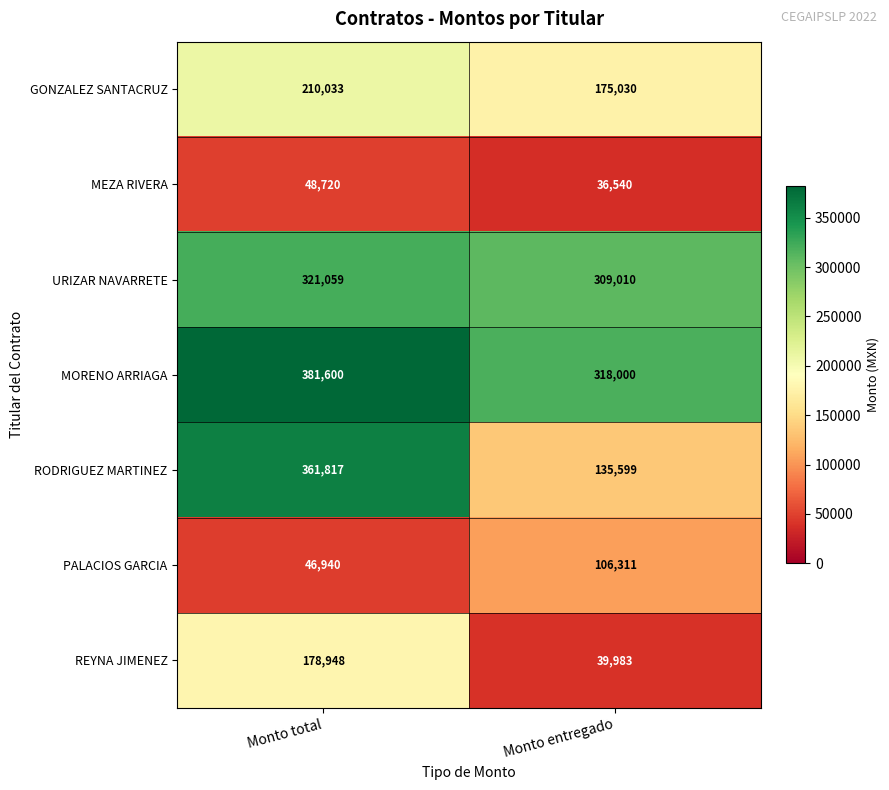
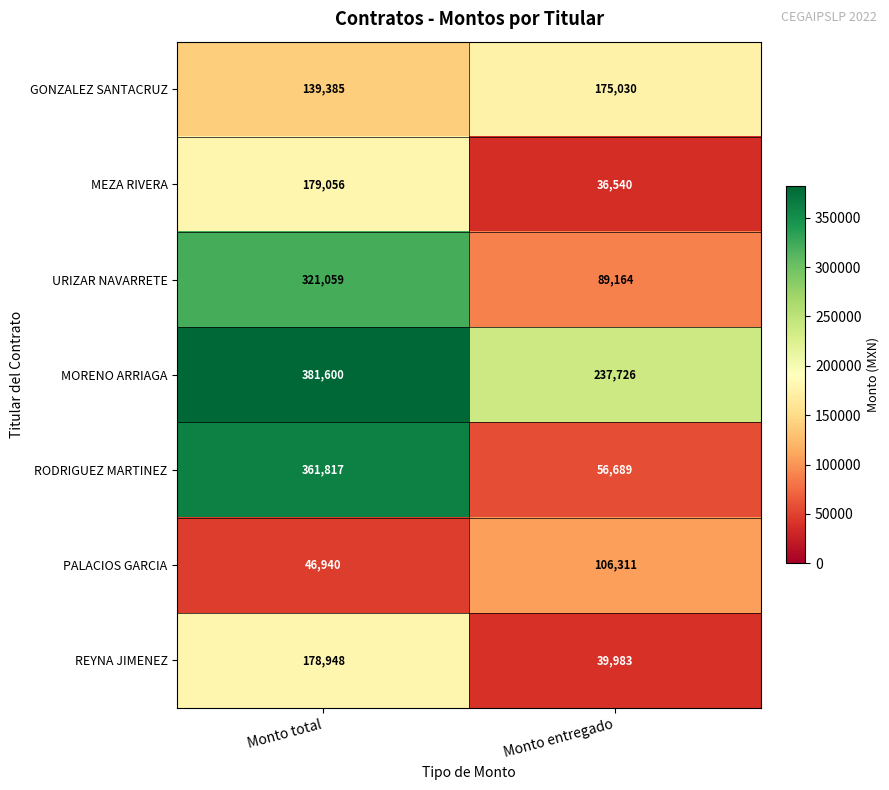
  {
    "GONZALEZ SANTACRUZ": {
-     "Monto total": "210,033",
+     "Monto total": "139,385",
      "Monto entregado": "175,030"
    },
    "MEZA RIVERA": {
-     "Monto total": "48,720",
+     "Monto total": "179,056",
      "Monto entregado": "36,540"
    },
    "URIZAR NAVARRETE": {
      "Monto total": "321,059",
-     "Monto entregado": "309,010"
+     "Monto entregado": "89,164"
    },
    "MORENO ARRIAGA": {
      "Monto total": "381,600",
-     "Monto entregado": "318,000"
+     "Monto entregado": "237,726"
    },
    "RODRIGUEZ MARTINEZ": {
      "Monto total": "361,817",
-     "Monto entregado": "135,599"
+     "Monto entregado": "56,689"
    },
    "PALACIOS GARCIA": {
      "Monto total": "46,940",
      "Monto entregado": "106,311"
    },
    "REYNA JIMENEZ": {
      "Monto total": "178,948",
      "Monto entregado": "39,983"
    }
  }
